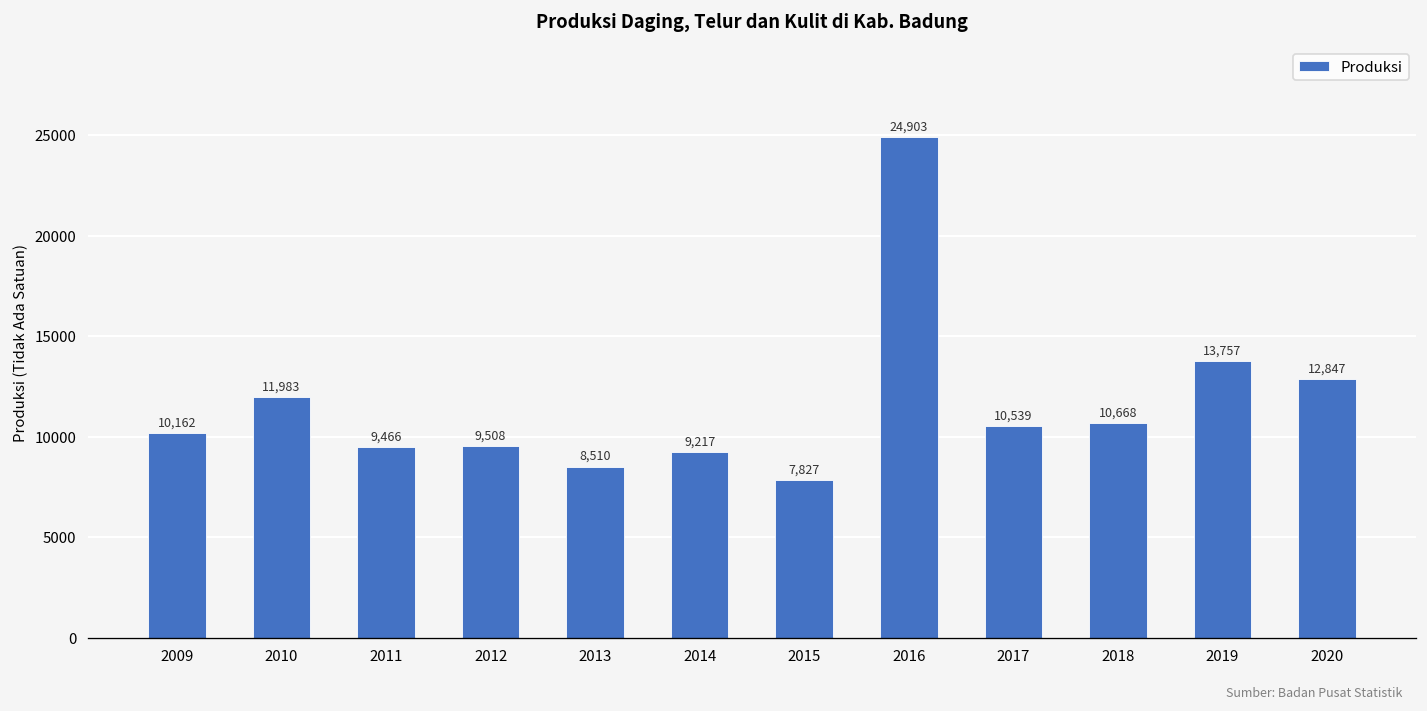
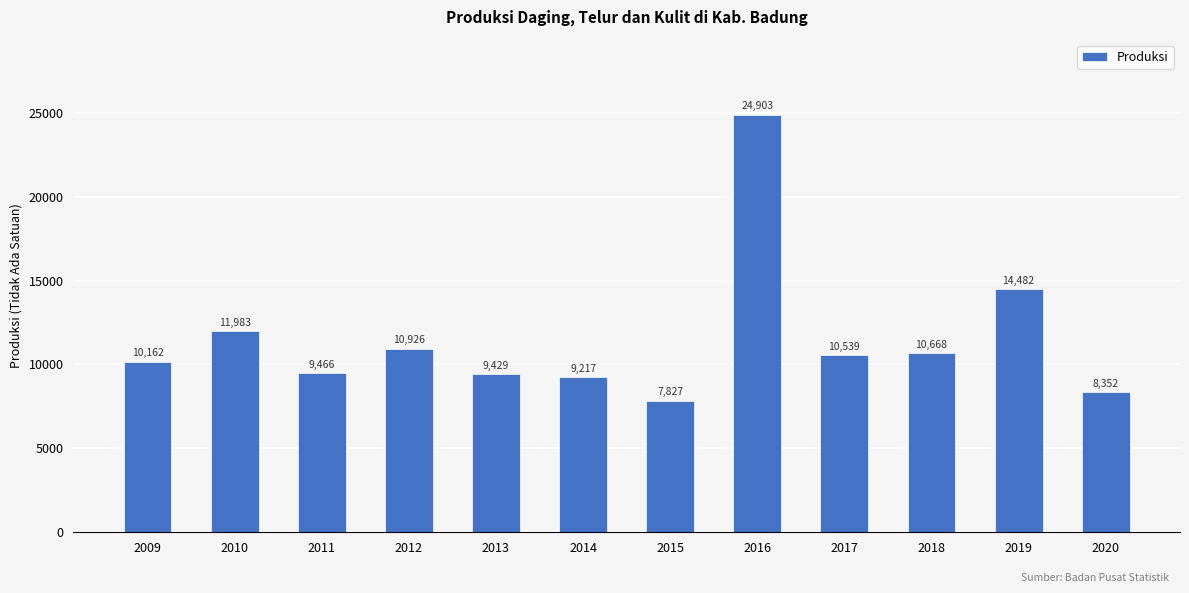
  {
    "2009": "10,162",
    "2010": "11,983",
    "2011": "9,466",
-   "2012": "9,508",
-   "2013": "8,510",
+   "2012": "10,926",
+   "2013": "9,429",
    "2014": "9,217",
    "2015": "7,827",
    "2016": "24,903",
    "2017": "10,539",
    "2018": "10,668",
-   "2019": "13,757",
-   "2020": "12,847"
+   "2019": "14,482",
+   "2020": "8,352"
  }
